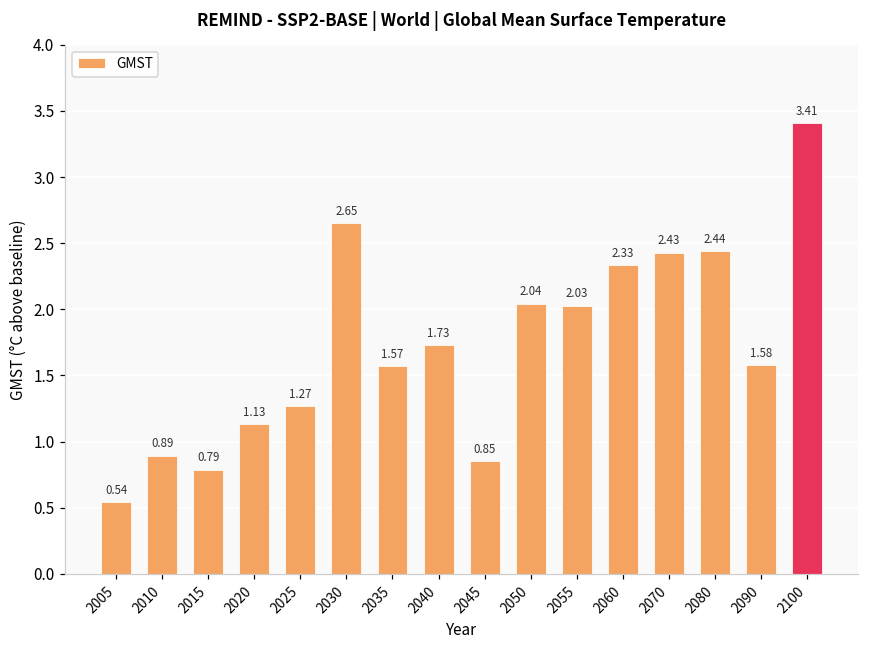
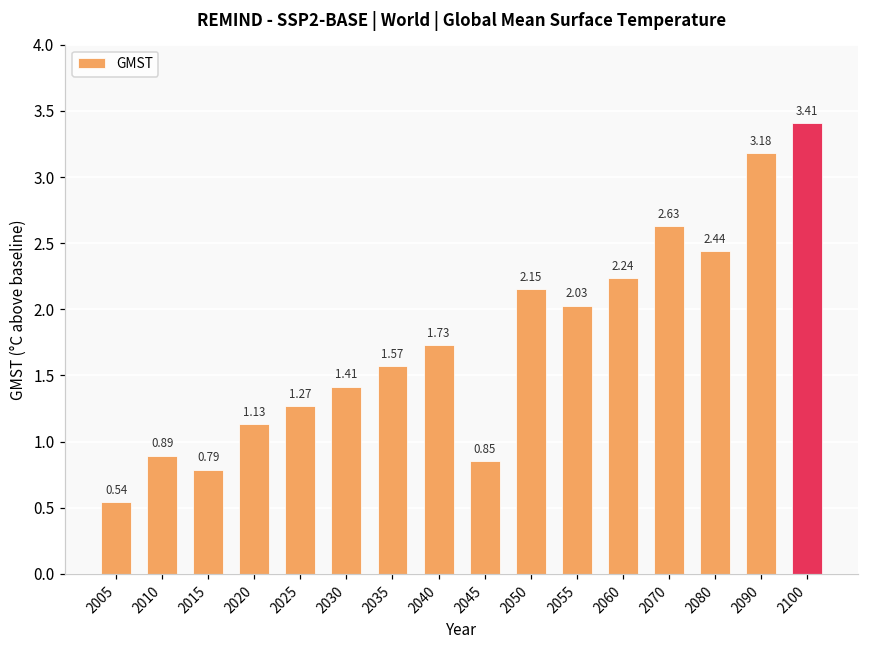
  {
    "2005": 0.54,
    "2010": 0.89,
    "2015": 0.79,
    "2020": 1.13,
    "2025": 1.27,
-   "2030": 2.65,
+   "2030": 1.41,
    "2035": 1.57,
    "2040": 1.73,
    "2045": 0.85,
-   "2050": 2.04,
+   "2050": 2.15,
    "2055": 2.03,
-   "2060": 2.33,
-   "2070": 2.43,
+   "2060": 2.24,
+   "2070": 2.63,
    "2080": 2.44,
-   "2090": 1.58,
+   "2090": 3.18,
    "2100": 3.41
  }
